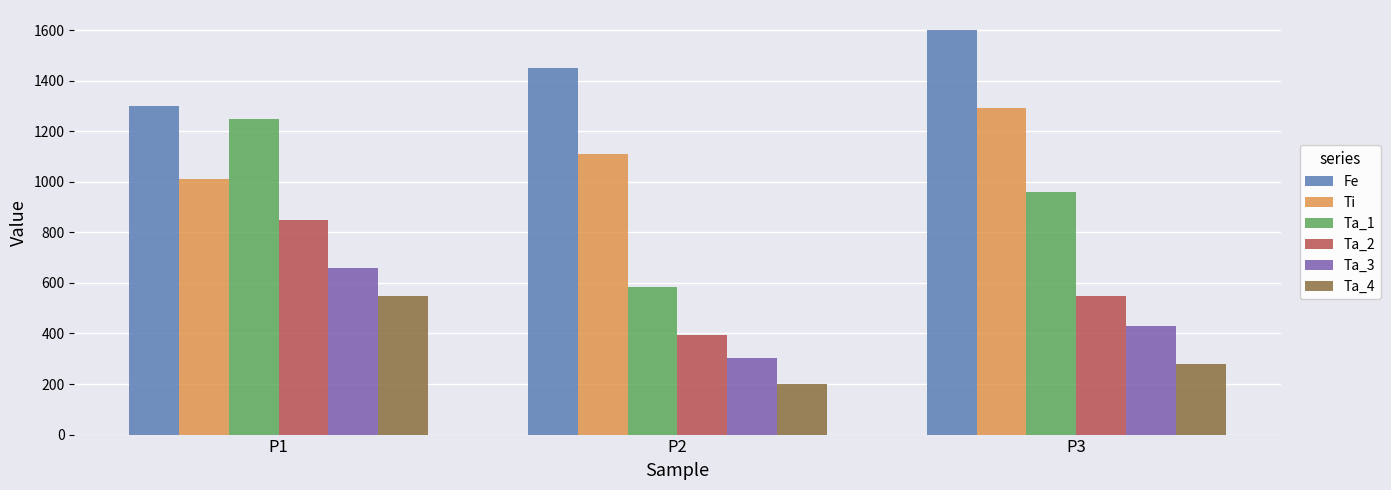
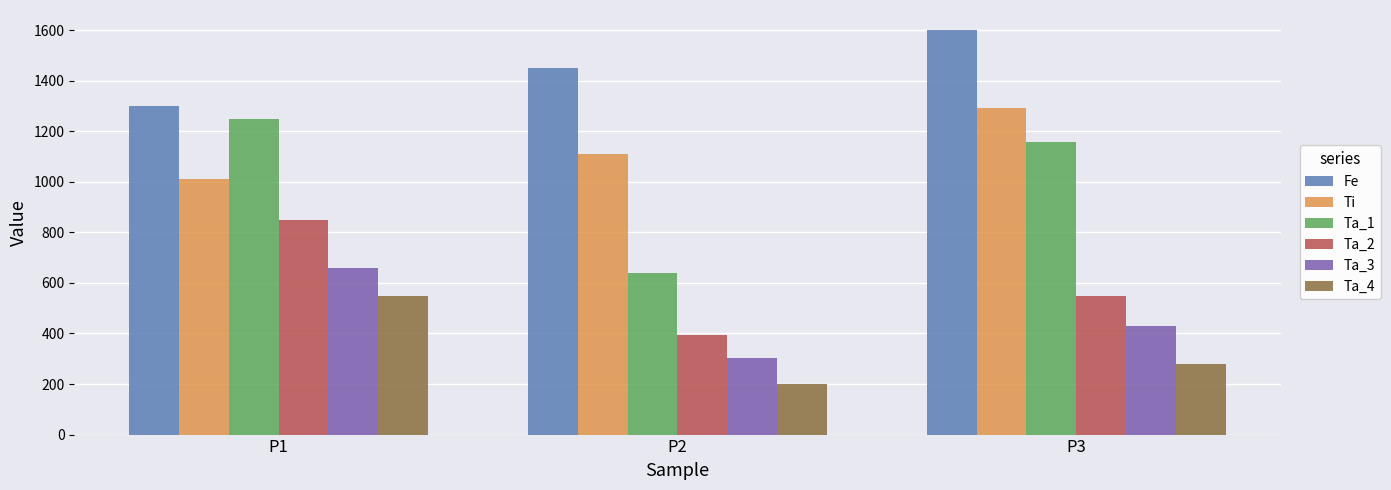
  {
    "Ti": {
      "P1": 1010,
      "P2": 1110,
      "P3": 1290
    },
    "Ta_1": {
      "P1": 1250,
-     "P2": 580,
-     "P3": 960
+     "P2": 640,
+     "P3": 1160
    }
  }
